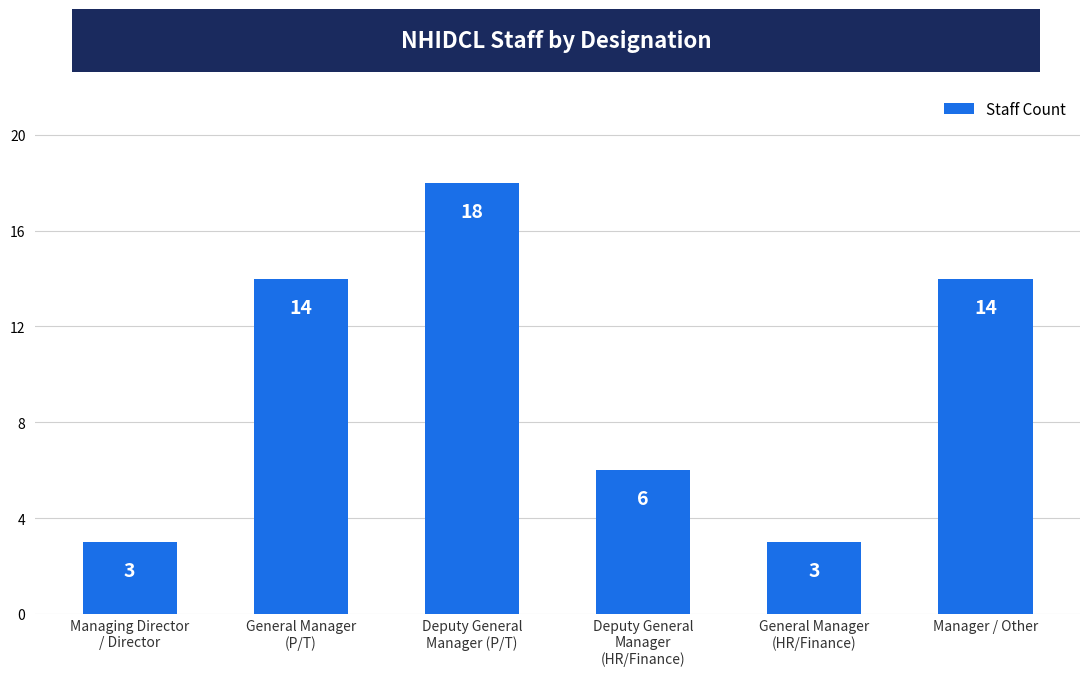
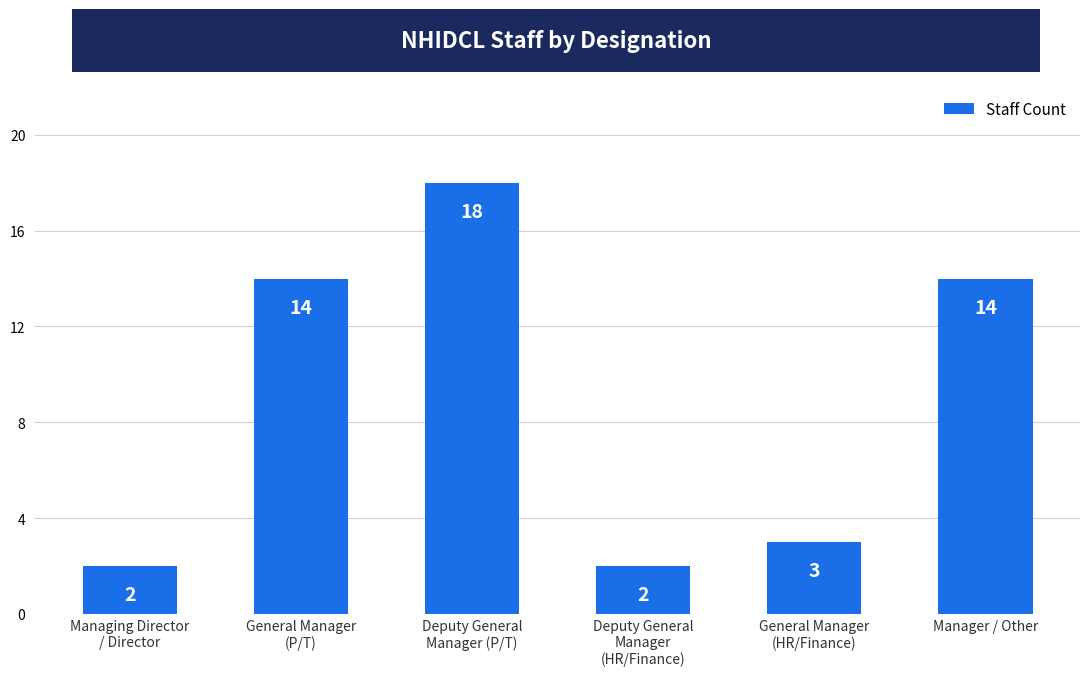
  {
-   "Managing Director / Director": 3,
+   "Managing Director / Director": 2,
    "General Manager (P/T)": 14,
    "Deputy General Manager (P/T)": 18,
-   "Deputy General Manager (HR/Finance)": 6,
+   "Deputy General Manager (HR/Finance)": 2,
    "General Manager (HR/Finance)": 3,
    "Manager / Other": 14
  }
